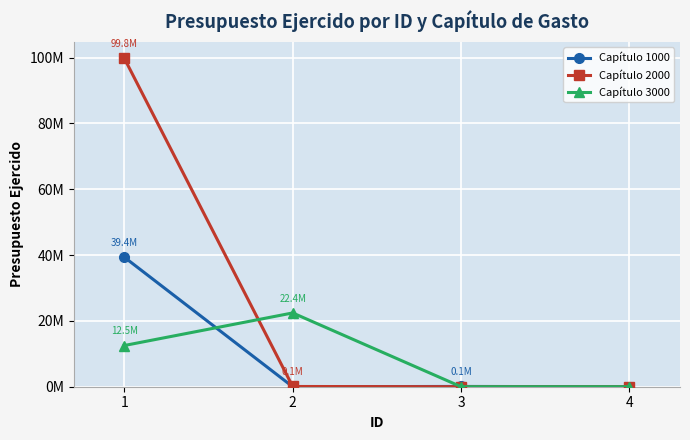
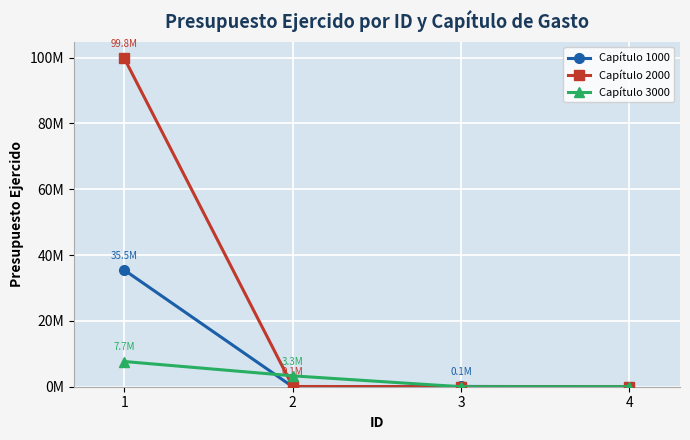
  {
    "Capítulo 1000": {
-     "1": "39.4M"
+     "1": "35.5M"
    },
    "Capítulo 2000": {
      "1": "99.8M"
    },
    "Capítulo 3000": {
-     "1": "12.5M",
-     "2": "22.4M"
+     "1": "7.7M",
+     "2": "3.3M"
    }
  }
